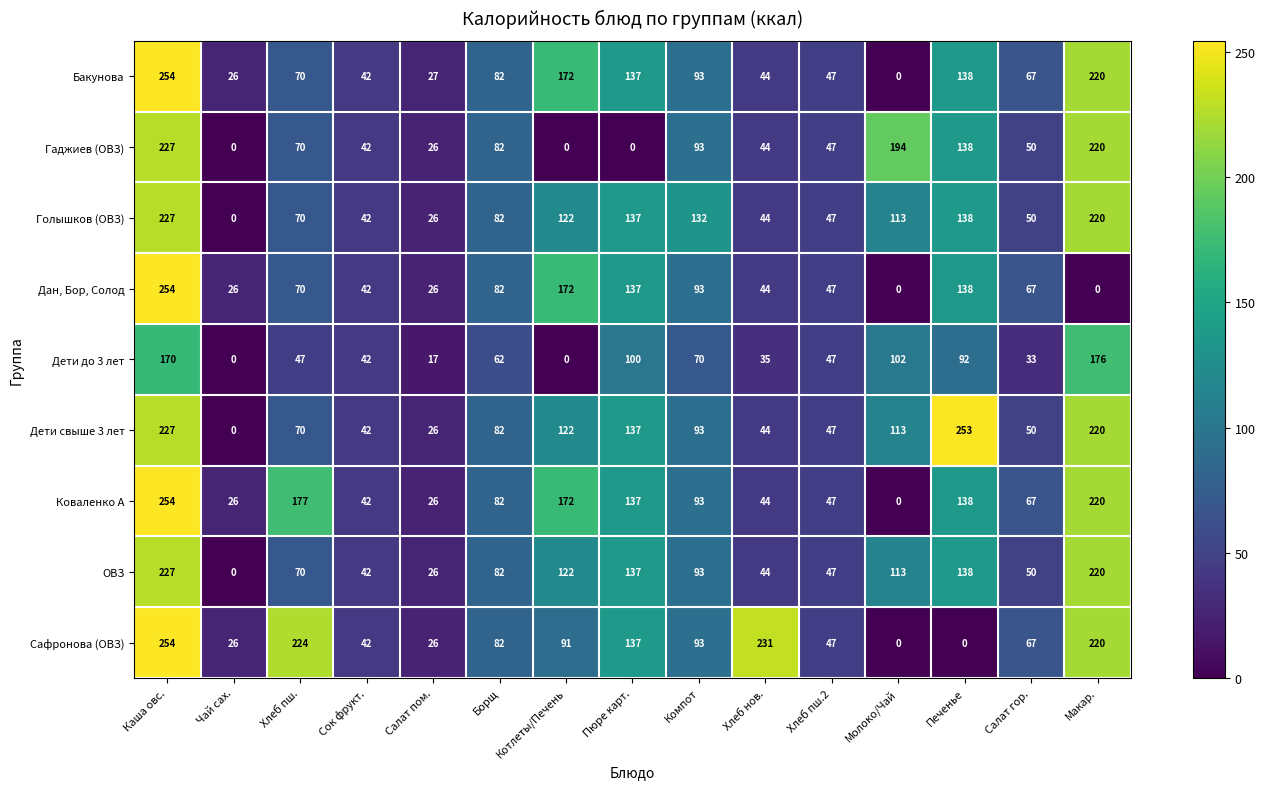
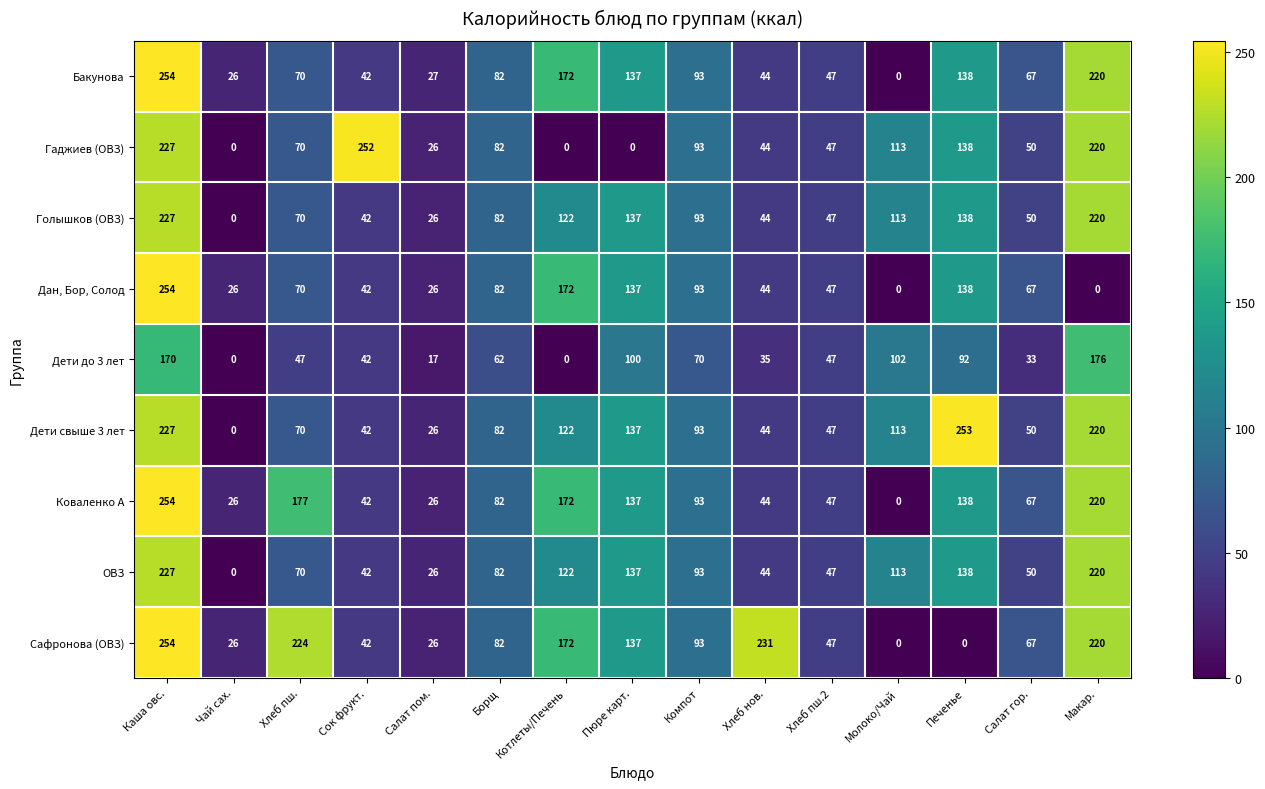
  {
    "Бакунова": {
      "Каша овс.": 254,
      "Чай сах.": 26,
      "Хлеб пш.": 70,
      "Сок фрукт.": 42,
      "Салат пом.": 27,
      "Борщ": 82,
      "Котлеты/Печень": 172,
      "Пюре карт.": 137,
      "Компот": 93,
      "Хлеб нов.": 44,
      "Хлеб пш.2": 47,
      "Молоко/Чай": 0,
      "Печенье": 138,
      "Салат гор.": 67,
      "Макар.": 220
    },
    "Гаджиев (ОВЗ)": {
      "Каша овс.": 227,
      "Чай сах.": 0,
      "Хлеб пш.": 70,
-     "Сок фрукт.": 42,
+     "Сок фрукт.": 252,
      "Салат пом.": 26,
      "Борщ": 82,
      "Котлеты/Печень": 0,
      "Пюре карт.": 0,
      "Компот": 93,
      "Хлеб нов.": 44,
      "Хлеб пш.2": 47,
-     "Молоко/Чай": 194,
+     "Молоко/Чай": 113,
      "Печенье": 138,
      "Салат гор.": 50,
      "Макар.": 220
    },
    "Голышков (ОВЗ)": {
      "Каша овс.": 227,
      "Чай сах.": 0,
      "Хлеб пш.": 70,
      "Сок фрукт.": 42,
      "Салат пом.": 26,
      "Борщ": 82,
      "Котлеты/Печень": 122,
      "Пюре карт.": 137,
-     "Компот": 132,
+     "Компот": 93,
      "Хлеб нов.": 44,
      "Хлеб пш.2": 47,
      "Молоко/Чай": 113,
      "Печенье": 138,
      "Салат гор.": 50,
      "Макар.": 220
    },
    "Дан, Бор, Солод": {
      "Каша овс.": 254,
      "Чай сах.": 26,
      "Хлеб пш.": 70,
      "Сок фрукт.": 42,
      "Салат пом.": 26,
      "Борщ": 82,
      "Котлеты/Печень": 172,
      "Пюре карт.": 137,
      "Компот": 93,
      "Хлеб нов.": 44,
      "Хлеб пш.2": 47,
      "Молоко/Чай": 0,
      "Печенье": 138,
      "Салат гор.": 67,
      "Макар.": 0
    },
    "Дети до 3 лет": {
      "Каша овс.": 170,
      "Чай сах.": 0,
      "Хлеб пш.": 47,
      "Сок фрукт.": 42,
      "Салат пом.": 17,
      "Борщ": 62,
      "Котлеты/Печень": 0,
      "Пюре карт.": 100,
      "Компот": 70,
      "Хлеб нов.": 35,
      "Хлеб пш.2": 47,
      "Молоко/Чай": 102,
      "Печенье": 92,
      "Салат гор.": 33,
      "Макар.": 176
    },
    "Дети свыше 3 лет": {
      "Каша овс.": 227,
      "Чай сах.": 0,
      "Хлеб пш.": 70,
      "Сок фрукт.": 42,
      "Салат пом.": 26,
      "Борщ": 82,
      "Котлеты/Печень": 122,
      "Пюре карт.": 137,
      "Компот": 93,
      "Хлеб нов.": 44,
      "Хлеб пш.2": 47,
      "Молоко/Чай": 113,
      "Печенье": 253,
      "Салат гор.": 50,
      "Макар.": 220
    },
    "Коваленко А": {
      "Каша овс.": 254,
      "Чай сах.": 26,
      "Хлеб пш.": 177,
      "Сок фрукт.": 42,
      "Салат пом.": 26,
      "Борщ": 82,
      "Котлеты/Печень": 172,
      "Пюре карт.": 137,
      "Компот": 93,
      "Хлеб нов.": 44,
      "Хлеб пш.2": 47,
      "Молоко/Чай": 0,
      "Печенье": 138,
      "Салат гор.": 67,
      "Макар.": 220
    },
    "ОВЗ": {
      "Каша овс.": 227,
      "Чай сах.": 0,
      "Хлеб пш.": 70,
      "Сок фрукт.": 42,
      "Салат пом.": 26,
      "Борщ": 82,
      "Котлеты/Печень": 122,
      "Пюре карт.": 137,
      "Компот": 93,
      "Хлеб нов.": 44,
      "Хлеб пш.2": 47,
      "Молоко/Чай": 113,
      "Печенье": 138,
      "Салат гор.": 50,
      "Макар.": 220
    },
    "Сафронова (ОВЗ)": {
      "Каша овс.": 254,
      "Чай сах.": 26,
      "Хлеб пш.": 224,
      "Сок фрукт.": 42,
      "Салат пом.": 26,
      "Борщ": 82,
-     "Котлеты/Печень": 91,
+     "Котлеты/Печень": 172,
      "Пюре карт.": 137,
      "Компот": 93,
      "Хлеб нов.": 231,
      "Хлеб пш.2": 47,
      "Молоко/Чай": 0,
      "Печенье": 0,
      "Салат гор.": 67,
      "Макар.": 220
    }
  }
